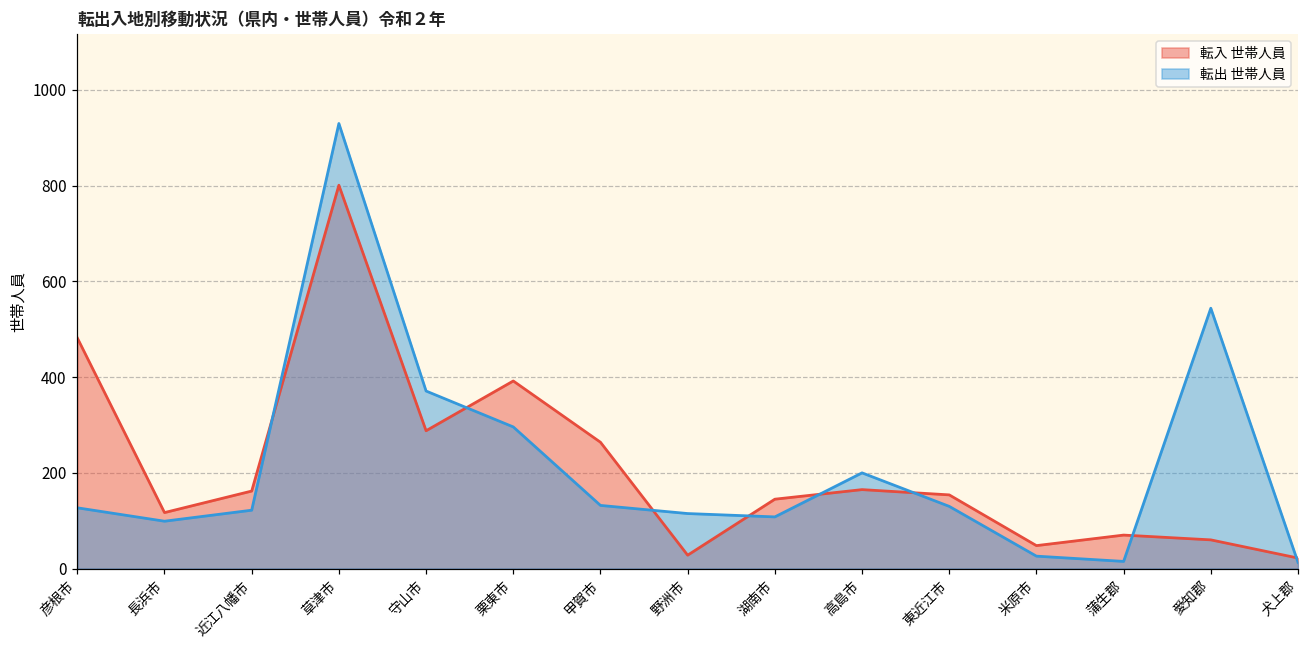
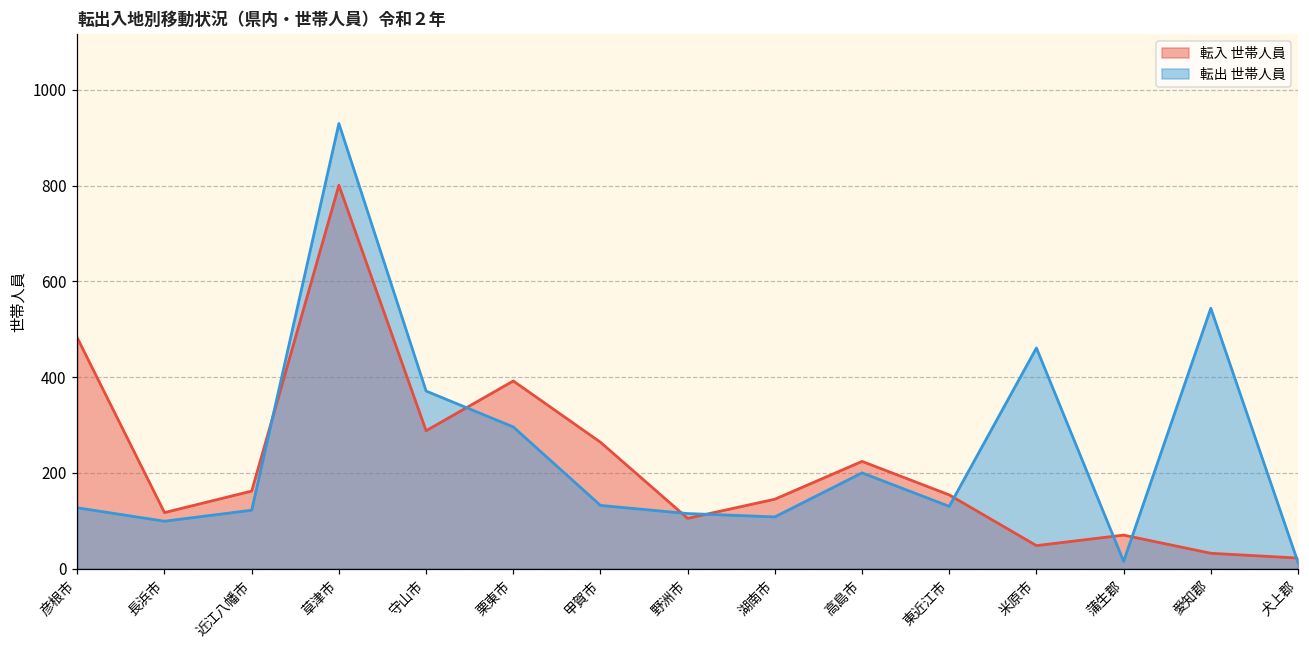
  {
    "転入 世帯人員": {
      "彦根市": 480,
      "長浜市": 120,
      "近江八幡市": 160,
      "草津市": 800,
      "守山市": 290,
      "栗東市": 390,
      "甲賀市": 260,
-     "野洲市": 30,
+     "野洲市": 110,
      "湖南市": 150,
-     "高島市": 170,
+     "高島市": 220,
      "東近江市": 150,
      "米原市": 50,
      "蒲生郡": 70,
-     "愛知郡": 60,
+     "愛知郡": 30,
      "犬上郡": 20
    },
    "転出 世帯人員": {
      "彦根市": 130,
      "長浜市": 100,
      "近江八幡市": 120,
      "草津市": 930,
      "守山市": 370,
      "栗東市": 300,
      "甲賀市": 130,
      "野洲市": 120,
      "湖南市": 110,
      "高島市": 200,
      "東近江市": 130,
-     "米原市": 30,
+     "米原市": 460,
      "蒲生郡": 20,
      "愛知郡": 540,
      "犬上郡": 10
    }
  }
